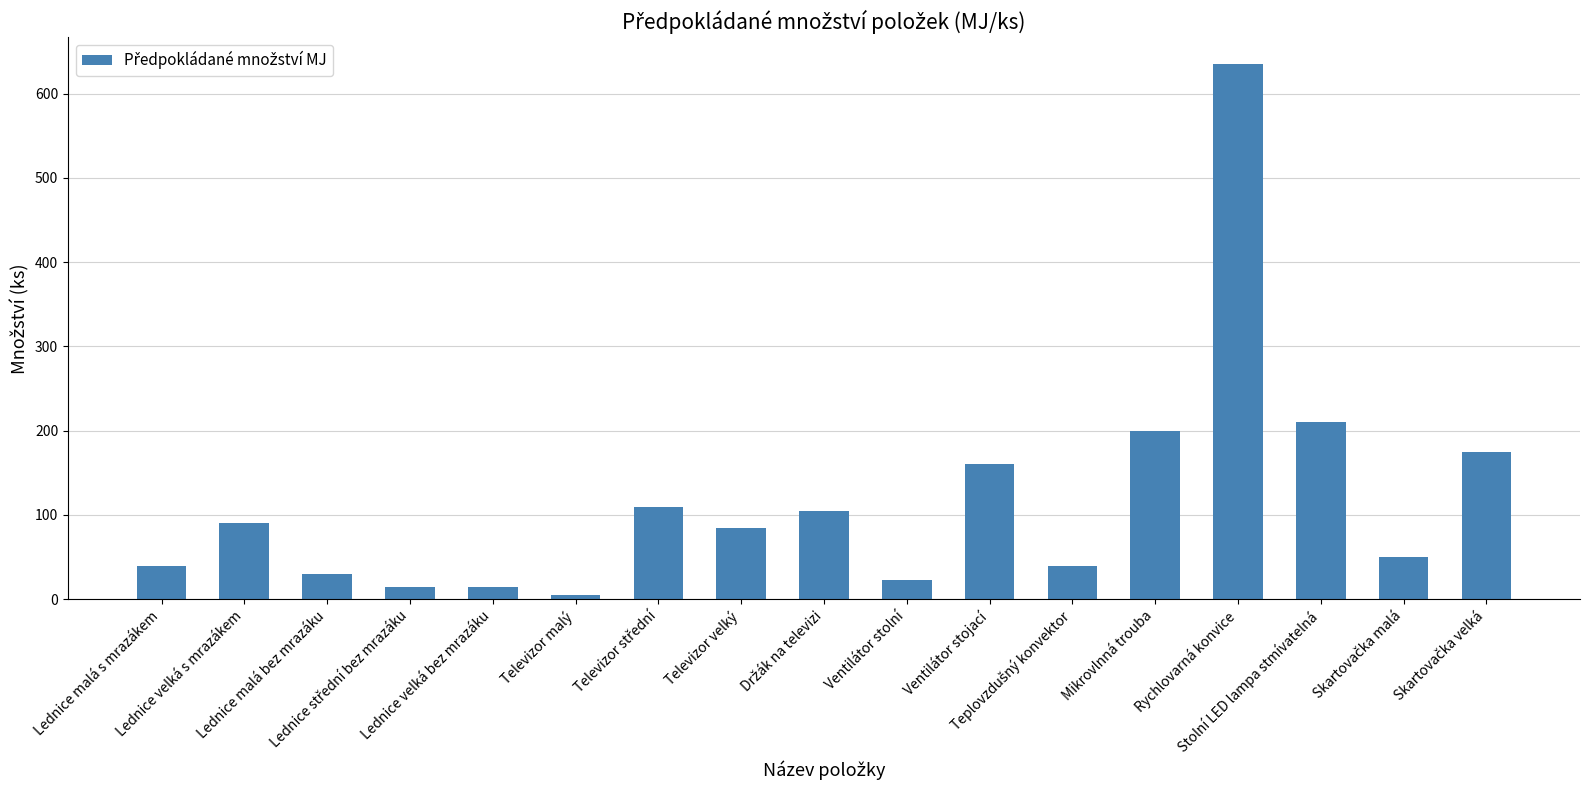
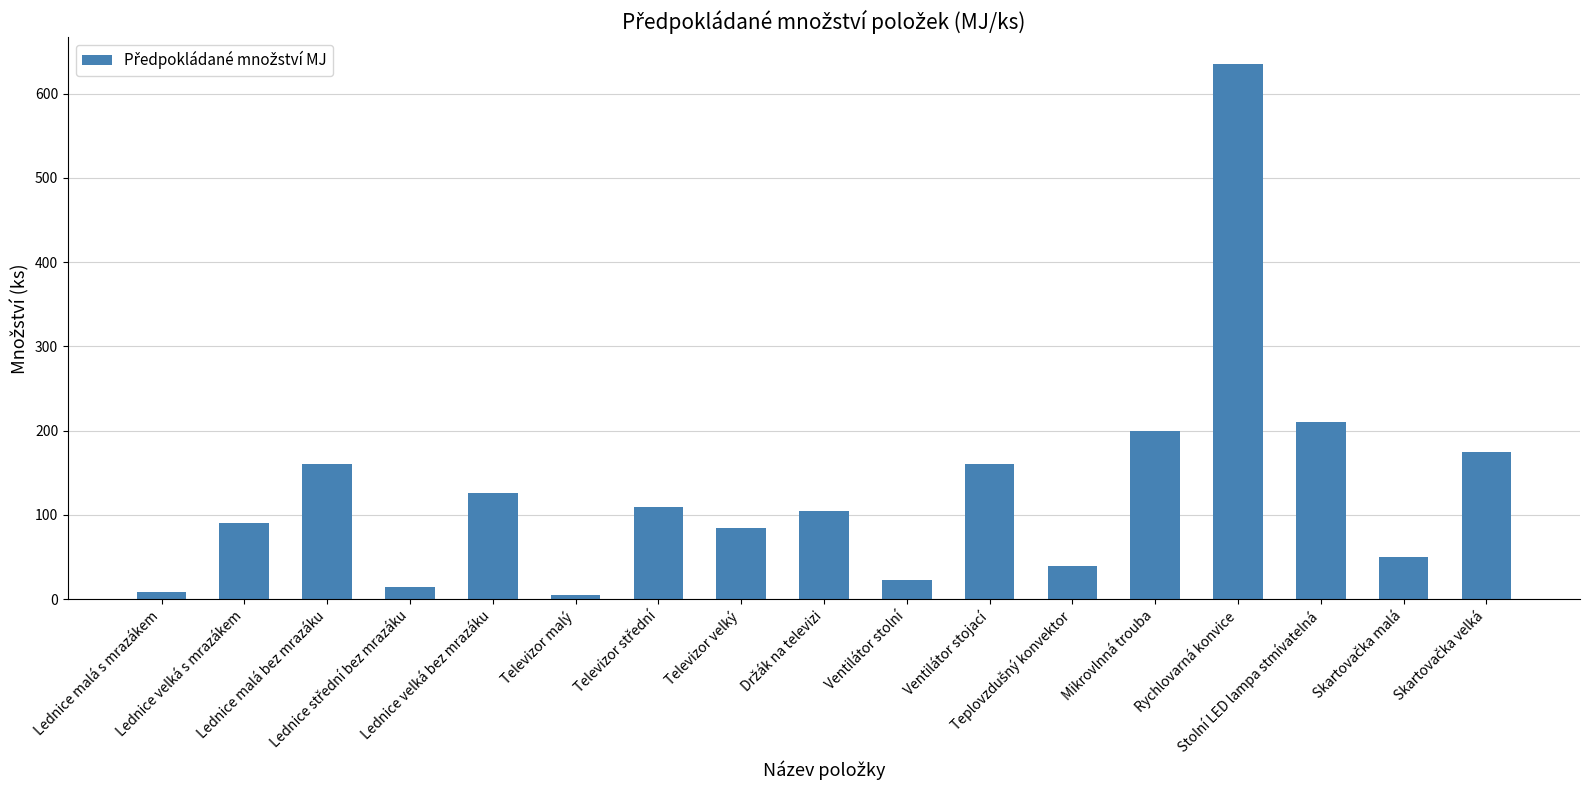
  {
-   "Lednice malá s mrazákem": 40,
+   "Lednice malá s mrazákem": 10,
    "Lednice velká s mrazákem": 90,
-   "Lednice malá bez mrazáku": 30,
+   "Lednice malá bez mrazáku": 160,
    "Lednice střední bez mrazáku": 20,
-   "Lednice velká bez mrazáku": 20,
+   "Lednice velká bez mrazáku": 130,
    "Televizor malý": 10,
    "Televizor střední": 110,
    "Televizor velký": 90,
    "Držák na televizi": 110,
    "Ventilátor stolní": 20,
    "Ventilátor stojací": 160,
    "Teplovzdušný konvektor": 40,
    "Mikrovlnná trouba": 200,
    "Rychlovarná konvice": 640,
    "Stolní LED lampa stmívatelná": 210,
    "Skartovačka malá": 50,
    "Skartovačka velká": 180
  }
